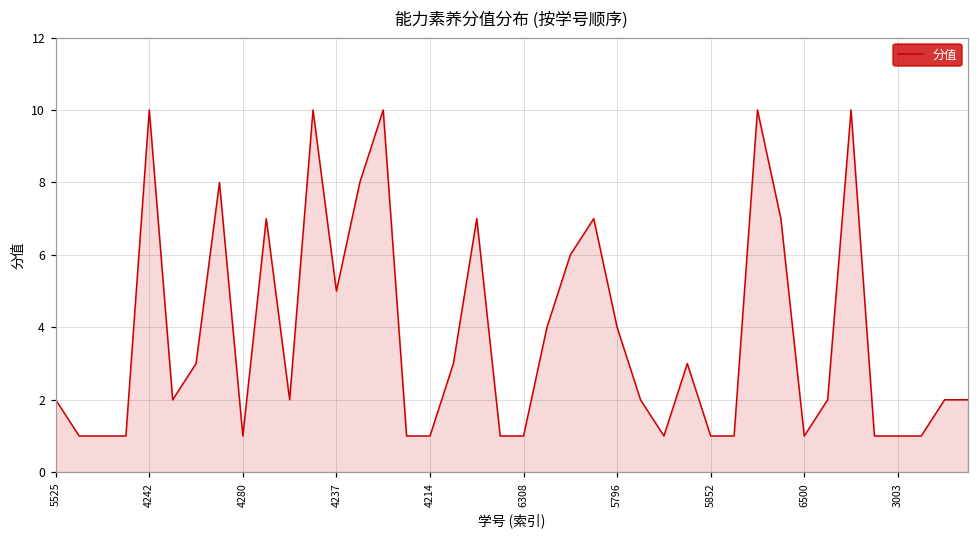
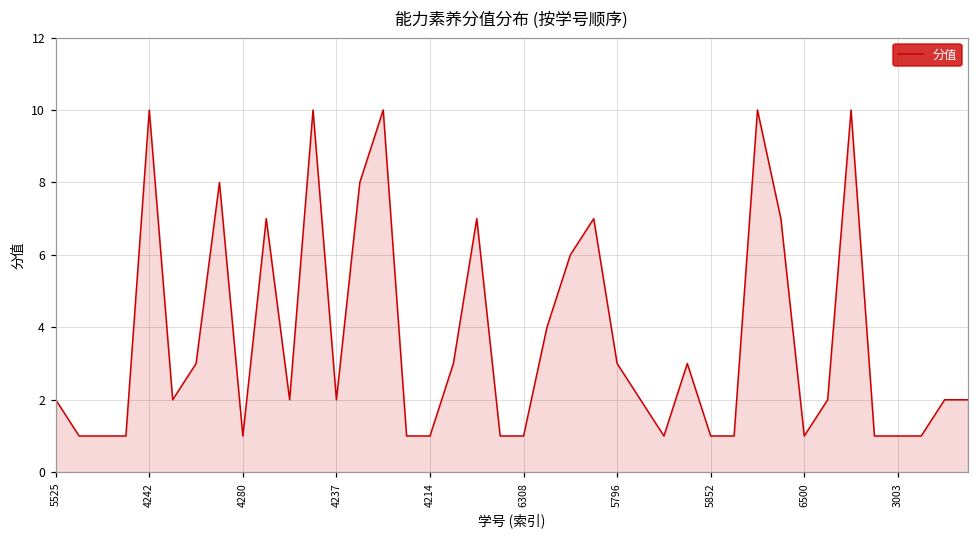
  {
    "5525": 2,
    "4242": 10,
    "4280": 1,
-   "4237": 5,
+   "4237": 2,
    "4214": 1,
    "6308": 1,
-   "5796": 4,
+   "5796": 3,
    "5852": 1,
    "6500": 1,
    "3003": 1
  }
